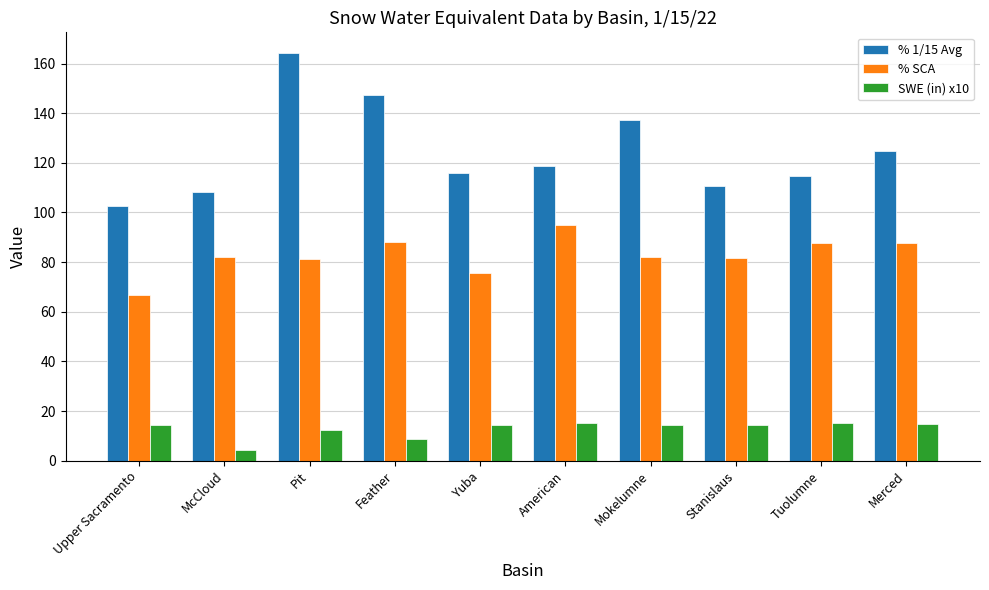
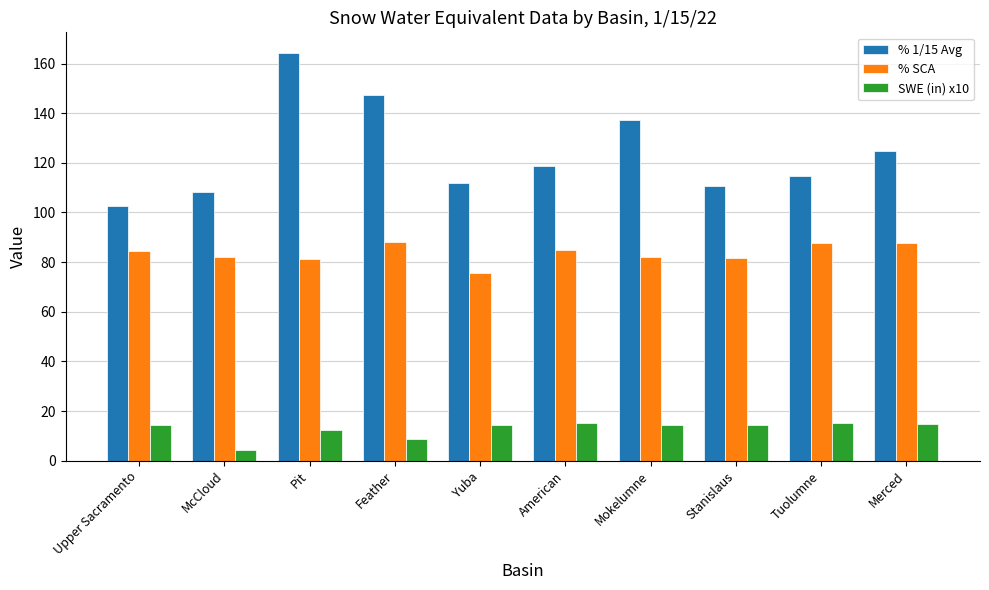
  {
    "% 1/15 Avg": {
      "Upper Sacramento": 103,
      "McCloud": 108,
      "Pit": 164,
      "Feather": 147,
-     "Yuba": 116,
+     "Yuba": 112,
      "American": 119,
      "Mokelumne": 137,
      "Stanislaus": 111,
      "Tuolumne": 115,
      "Merced": 125
    },
    "% SCA": {
-     "Upper Sacramento": 67,
+     "Upper Sacramento": 85,
      "McCloud": 82,
      "Pit": 81,
      "Feather": 88,
      "Yuba": 76,
-     "American": 95,
+     "American": 85,
      "Mokelumne": 82,
      "Stanislaus": 82,
      "Tuolumne": 88,
      "Merced": 88
    },
    "SWE (in) x10": {
      "Upper Sacramento": 15,
      "McCloud": 4,
      "Pit": 12,
      "Feather": 9,
      "Yuba": 14,
      "American": 15,
      "Mokelumne": 15,
      "Stanislaus": 14,
      "Tuolumne": 15,
      "Merced": 15
    }
  }
